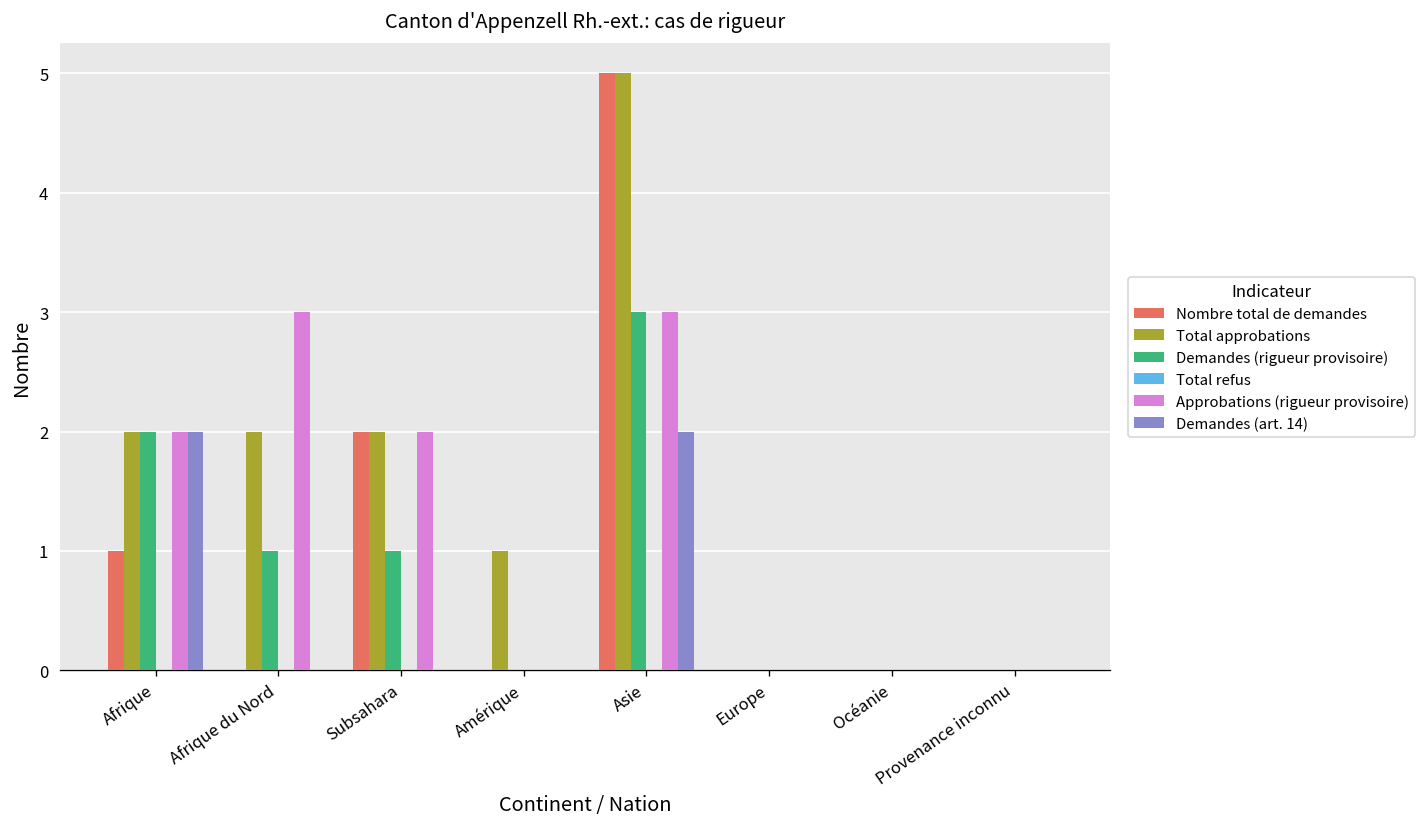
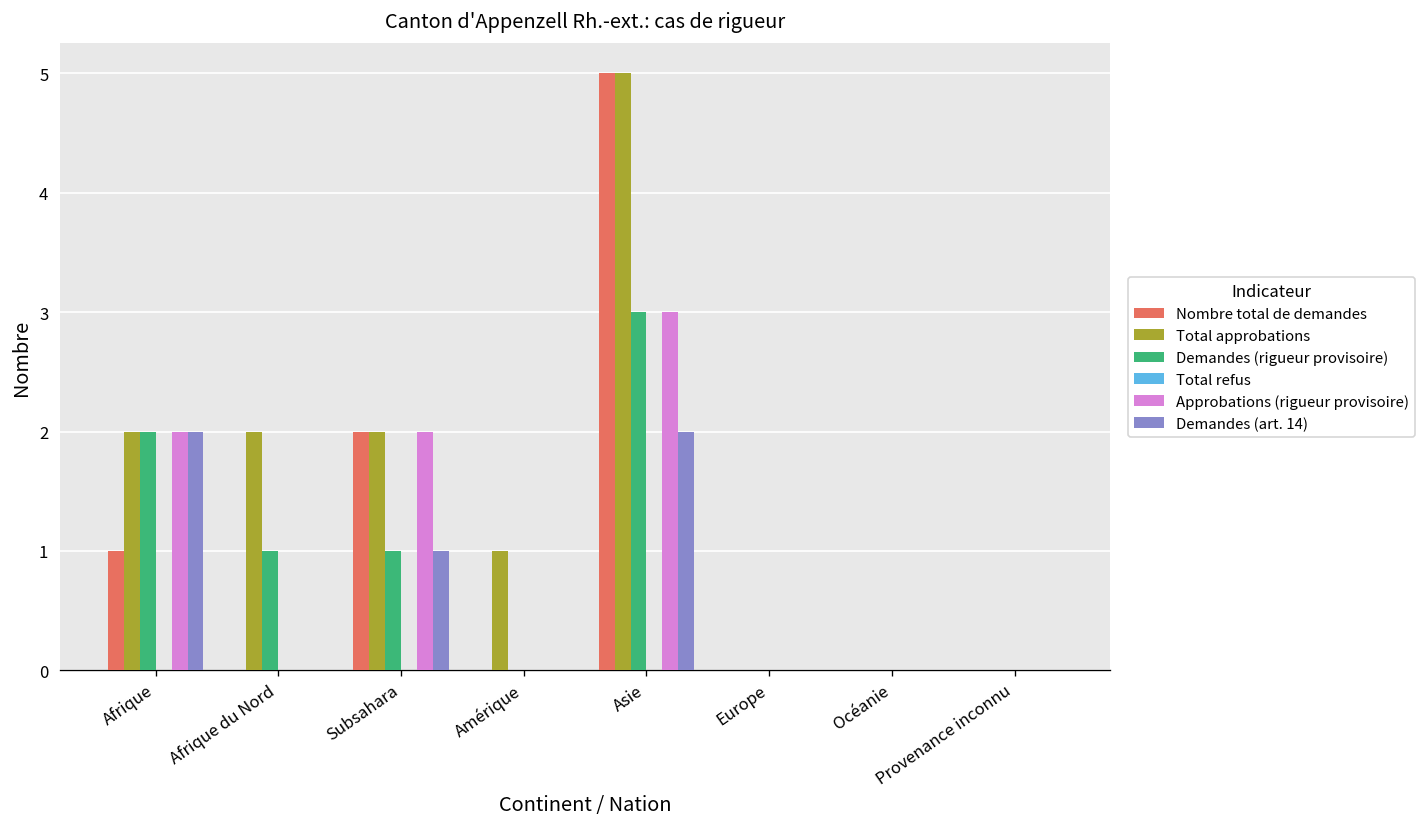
  {
    "Nombre total de demandes": {
      "Afrique": 1,
      "Afrique du Nord": 0,
      "Subsahara": 2,
      "Amérique": 0,
      "Asie": 5,
      "Europe": 0,
      "Océanie": 0,
      "Provenance inconnu": 0
    },
    "Total approbations": {
      "Afrique": 2,
      "Afrique du Nord": 2,
      "Subsahara": 2,
      "Amérique": 1,
      "Asie": 5,
      "Europe": 0,
      "Océanie": 0,
      "Provenance inconnu": 0
    },
    "Demandes (rigueur provisoire)": {
      "Afrique": 2,
      "Afrique du Nord": 1,
      "Subsahara": 1,
      "Amérique": 0,
      "Asie": 3,
      "Europe": 0,
      "Océanie": 0,
      "Provenance inconnu": 0
    },
    "Total refus": {
      "Afrique": 0,
      "Afrique du Nord": 0,
      "Subsahara": 0,
      "Amérique": 0,
      "Asie": 0,
      "Europe": 0,
      "Océanie": 0,
      "Provenance inconnu": 0
    },
    "Approbations (rigueur provisoire)": {
      "Afrique": 2,
-     "Afrique du Nord": 3,
+     "Afrique du Nord": 0,
      "Subsahara": 2,
      "Amérique": 0,
      "Asie": 3,
      "Europe": 0,
      "Océanie": 0,
      "Provenance inconnu": 0
    },
    "Demandes (art. 14)": {
      "Afrique": 2,
      "Afrique du Nord": 0,
-     "Subsahara": 0,
+     "Subsahara": 1,
      "Amérique": 0,
      "Asie": 2,
      "Europe": 0,
      "Océanie": 0,
      "Provenance inconnu": 0
    }
  }
